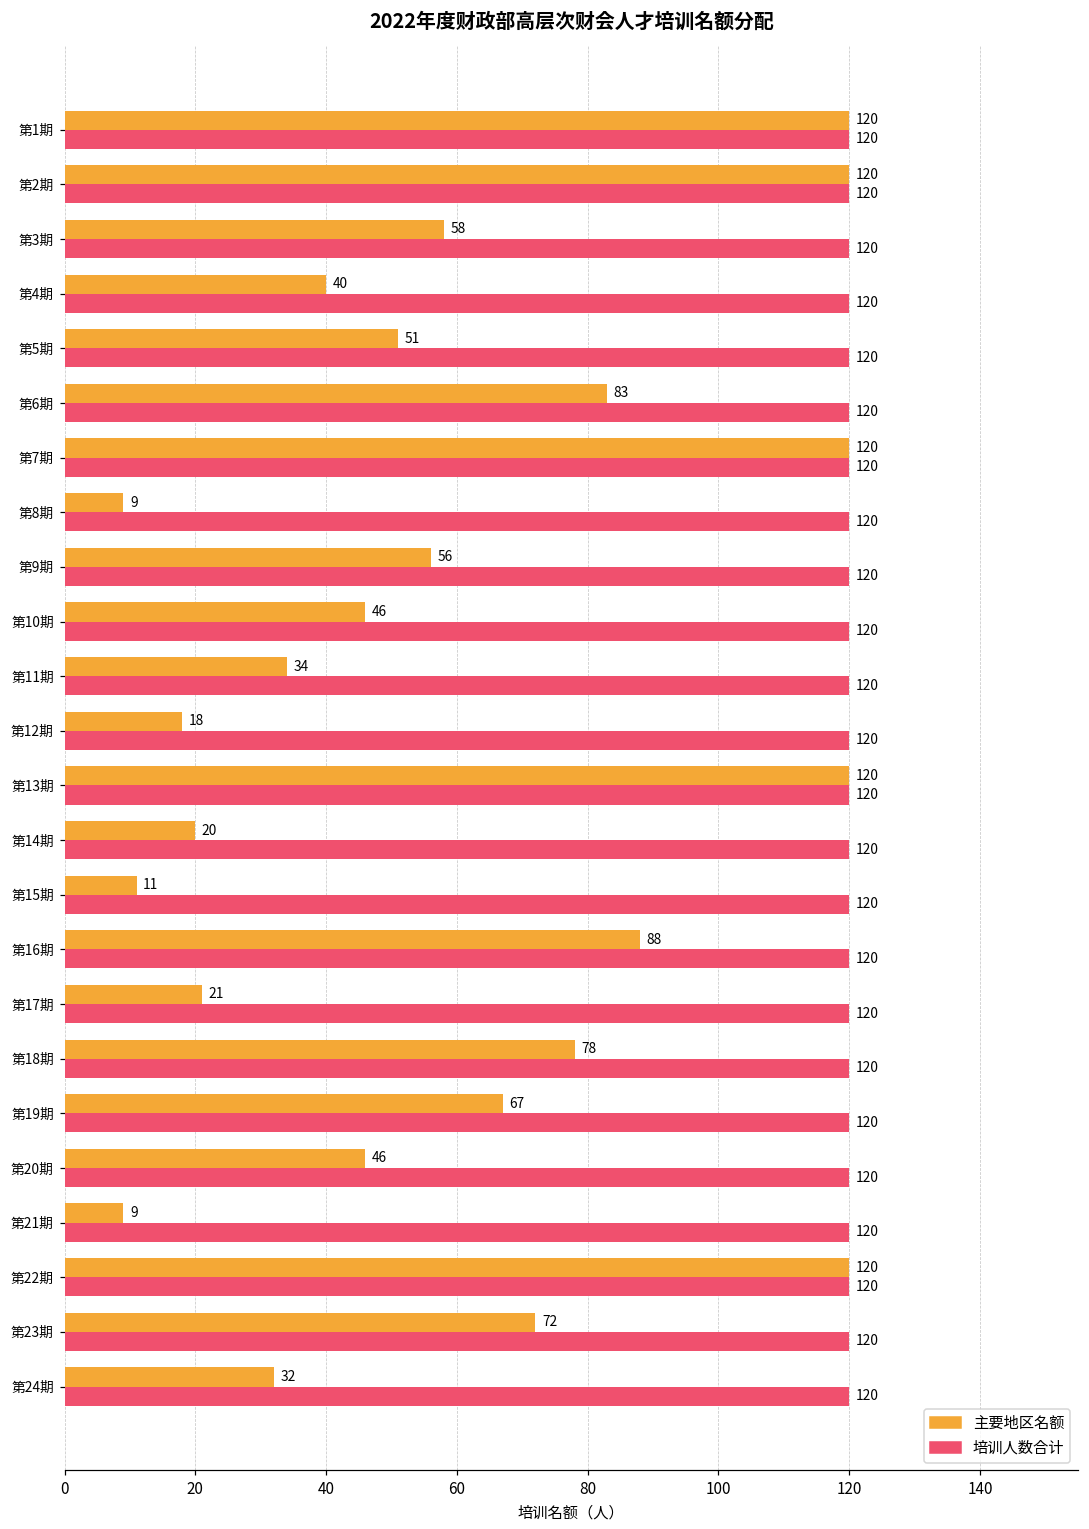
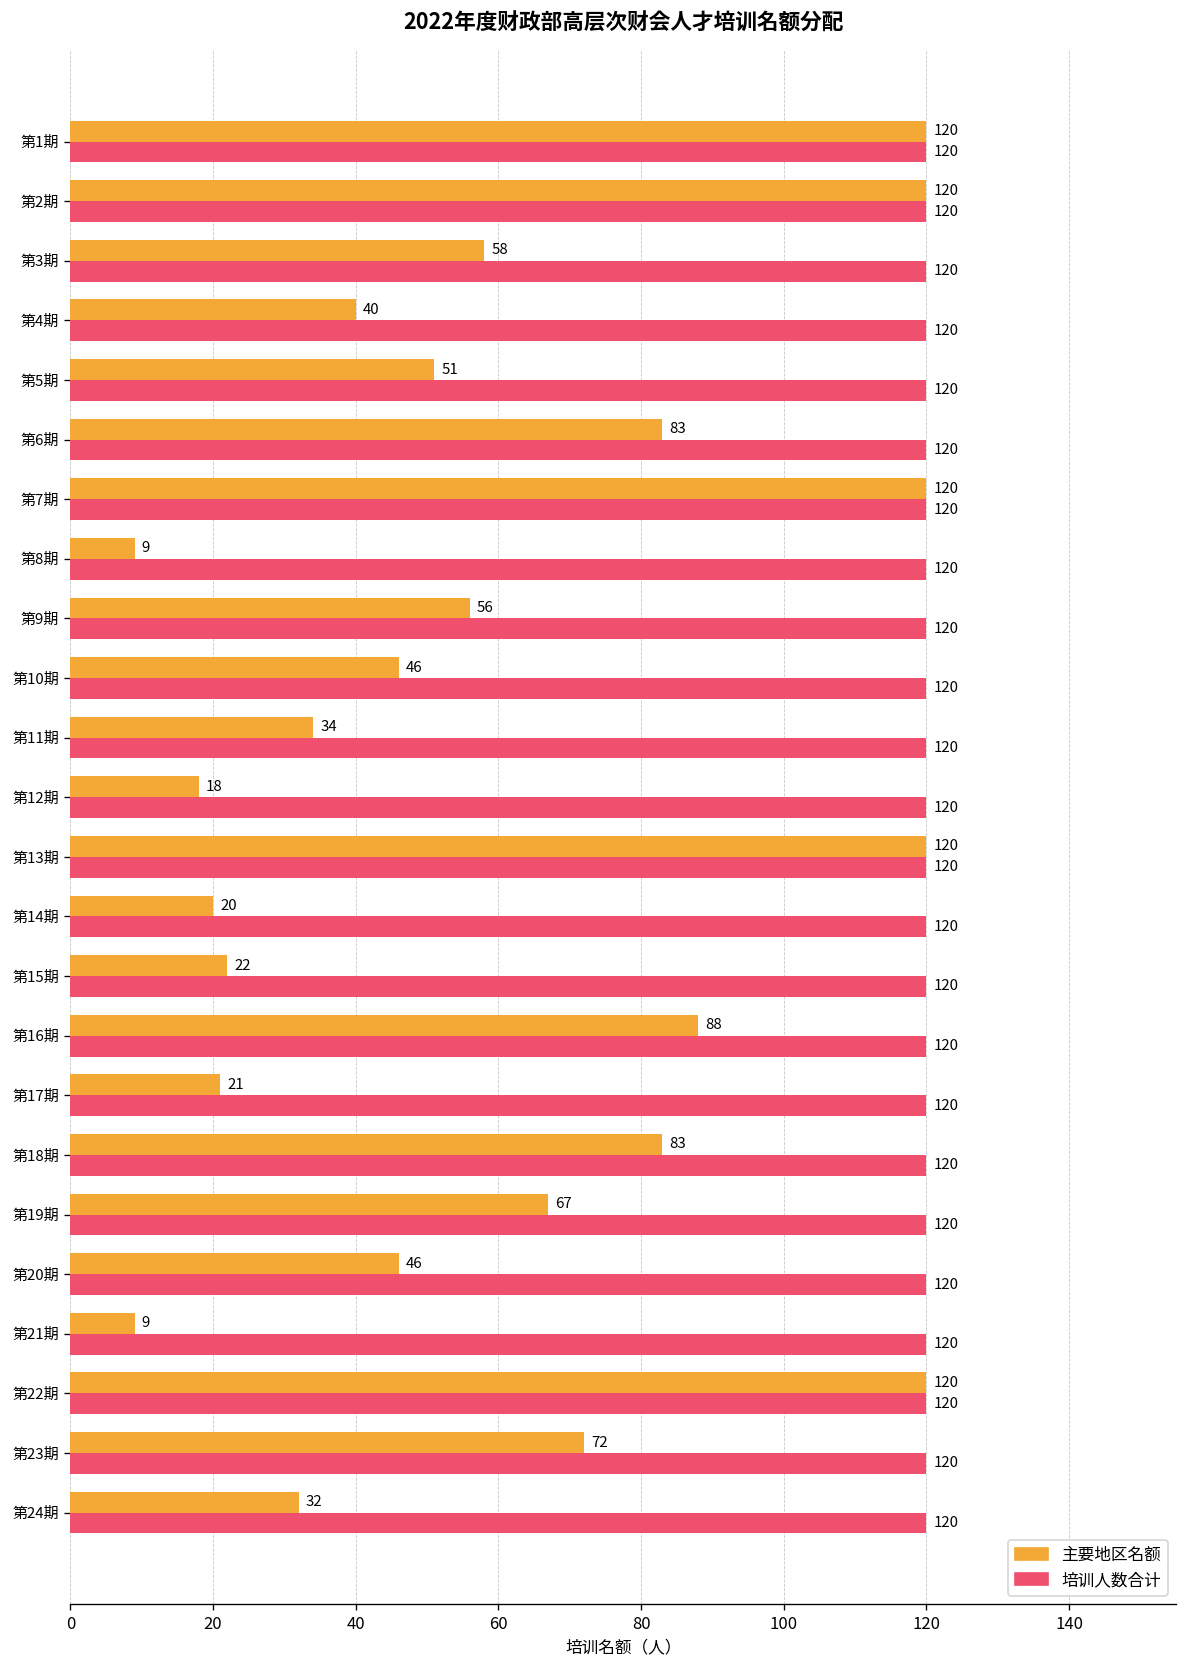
  {
    "培训人数合计": {
      "第1期": 120,
      "第2期": 120,
      "第3期": 120,
      "第4期": 120,
      "第5期": 120,
      "第6期": 120,
      "第7期": 120,
      "第8期": 120,
      "第9期": 120,
      "第10期": 120,
      "第11期": 120,
      "第12期": 120,
      "第13期": 120,
      "第14期": 120,
      "第15期": 120,
      "第16期": 120,
      "第17期": 120,
      "第18期": 120,
      "第19期": 120,
      "第20期": 120,
      "第21期": 120,
      "第22期": 120,
      "第23期": 120,
      "第24期": 120
    },
    "主要地区名额": {
      "第1期": 120,
      "第2期": 120,
      "第3期": 58,
      "第4期": 40,
      "第5期": 51,
      "第6期": 83,
      "第7期": 120,
      "第8期": 9,
      "第9期": 56,
      "第10期": 46,
      "第11期": 34,
      "第12期": 18,
      "第13期": 120,
      "第14期": 20,
-     "第15期": 11,
+     "第15期": 22,
      "第16期": 88,
      "第17期": 21,
-     "第18期": 78,
+     "第18期": 83,
      "第19期": 67,
      "第20期": 46,
      "第21期": 9,
      "第22期": 120,
      "第23期": 72,
      "第24期": 32
    }
  }
